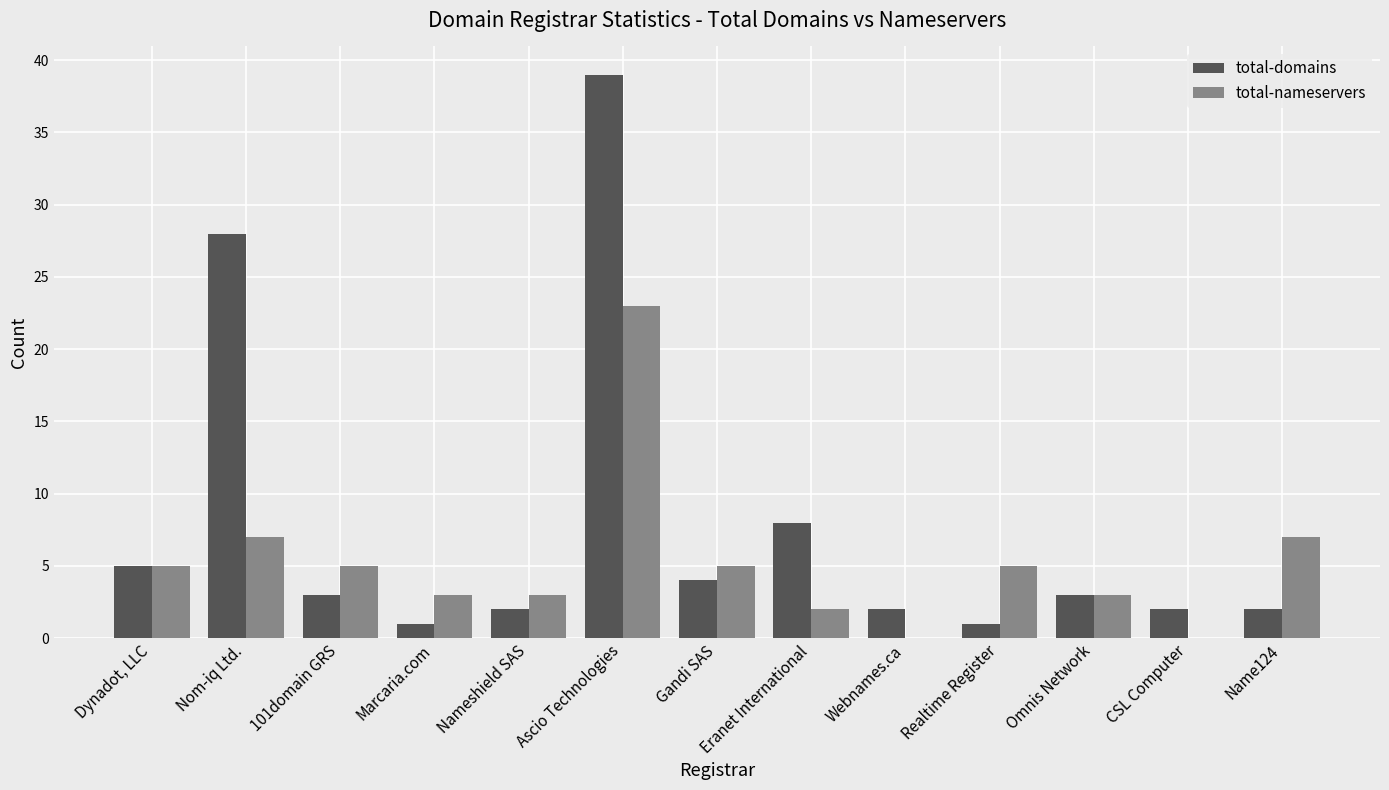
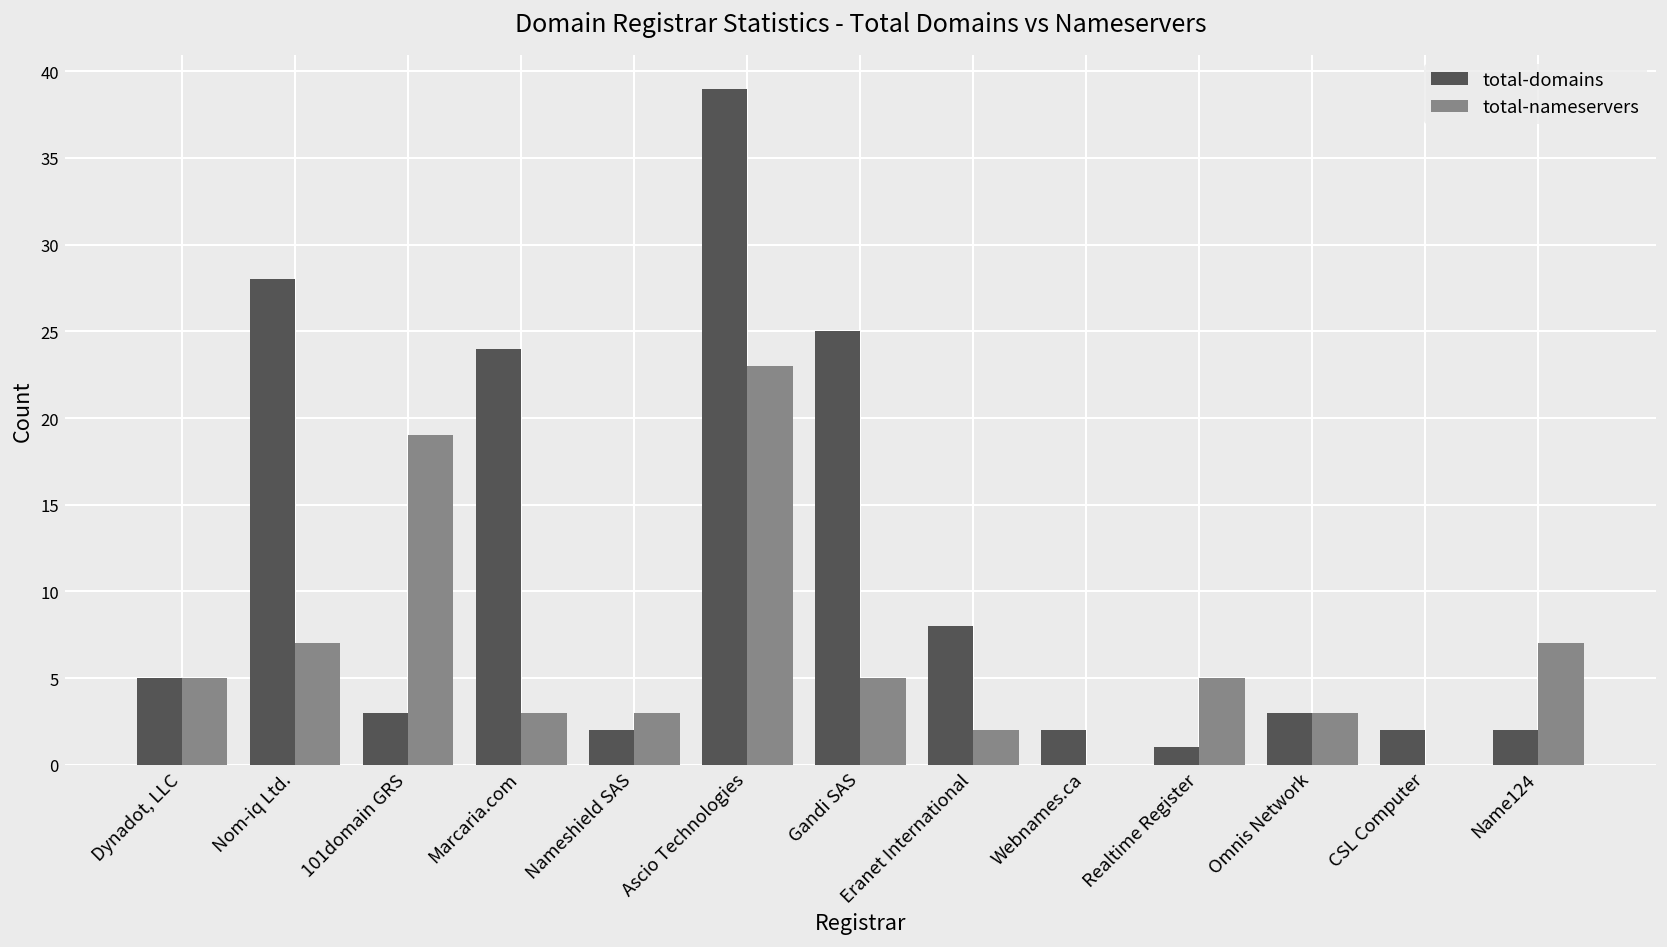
  {
    "total-domains": {
      "Dynadot, LLC": 5,
      "Nom-iq Ltd.": 28,
      "101domain GRS": 3,
-     "Marcaria.com": 1,
+     "Marcaria.com": 24,
      "Nameshield SAS": 2,
      "Ascio Technologies": 39,
-     "Gandi SAS": 4,
+     "Gandi SAS": 25,
      "Eranet International": 8,
      "Webnames.ca": 2,
      "Realtime Register": 1,
      "Omnis Network": 3,
      "CSL Computer": 2,
      "Name124": 2
    },
    "total-nameservers": {
      "Dynadot, LLC": 5,
      "Nom-iq Ltd.": 7,
-     "101domain GRS": 5,
+     "101domain GRS": 19,
      "Marcaria.com": 3,
      "Nameshield SAS": 3,
      "Ascio Technologies": 23,
      "Gandi SAS": 5,
      "Eranet International": 2,
      "Webnames.ca": 0,
      "Realtime Register": 5,
      "Omnis Network": 3,
      "CSL Computer": 0,
      "Name124": 7
    }
  }
